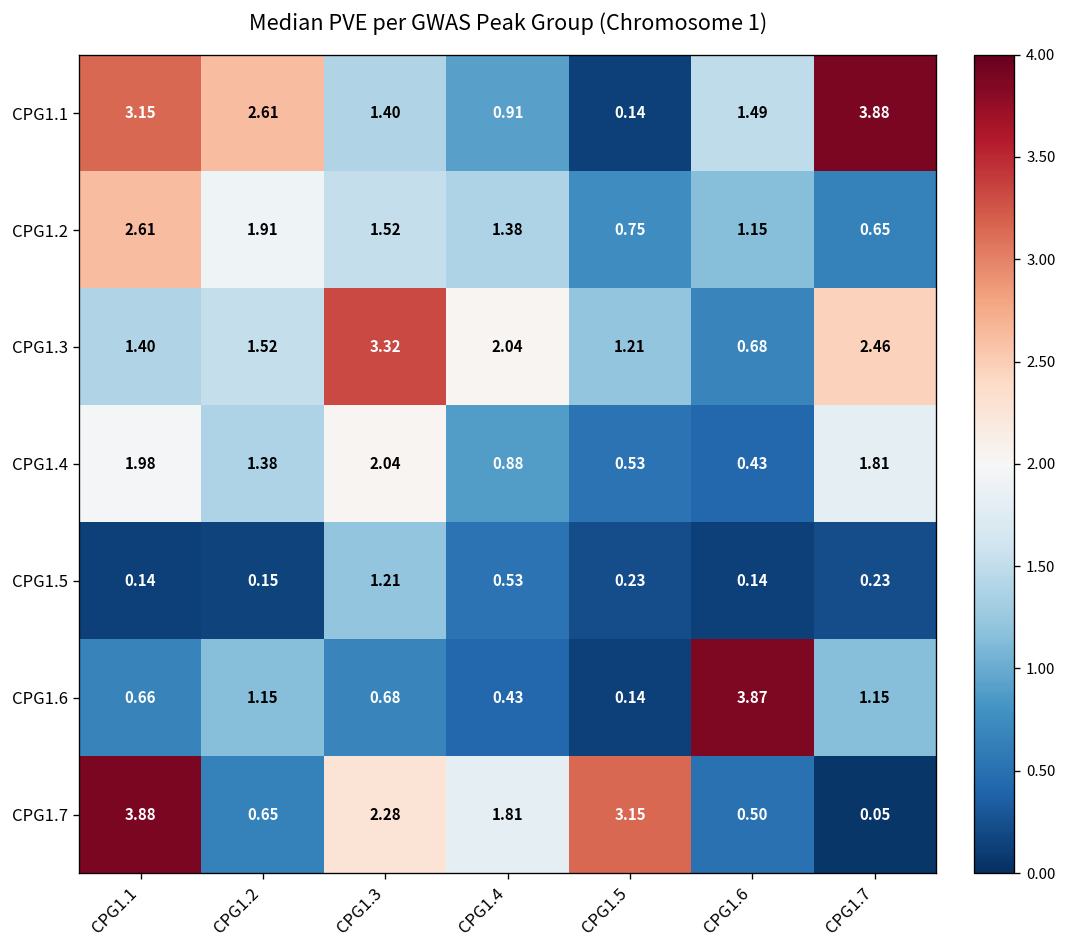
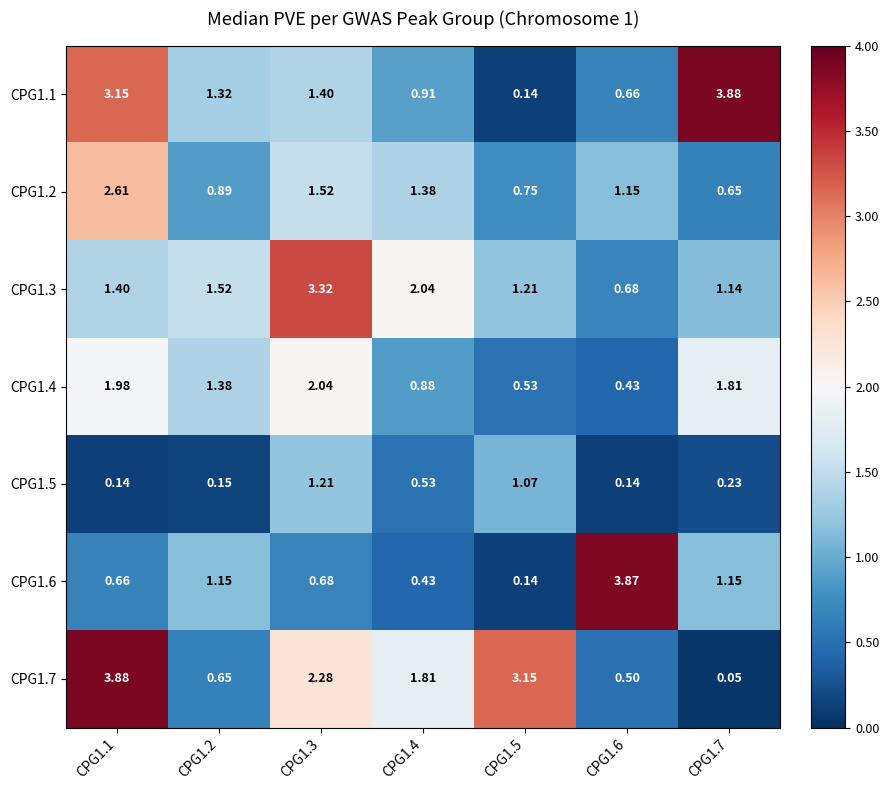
  {
    "CPG1.1": {
      "CPG1.1": 3.15,
-     "CPG1.2": 2.61,
+     "CPG1.2": 1.32,
      "CPG1.3": 1.40,
      "CPG1.4": 0.91,
      "CPG1.5": 0.14,
-     "CPG1.6": 1.49,
+     "CPG1.6": 0.66,
      "CPG1.7": 3.88
    },
    "CPG1.2": {
      "CPG1.1": 2.61,
-     "CPG1.2": 1.91,
+     "CPG1.2": 0.89,
      "CPG1.3": 1.52,
      "CPG1.4": 1.38,
      "CPG1.5": 0.75,
      "CPG1.6": 1.15,
      "CPG1.7": 0.65
    },
    "CPG1.3": {
      "CPG1.1": 1.40,
      "CPG1.2": 1.52,
      "CPG1.3": 3.32,
      "CPG1.4": 2.04,
      "CPG1.5": 1.21,
      "CPG1.6": 0.68,
-     "CPG1.7": 2.46
+     "CPG1.7": 1.14
    },
    "CPG1.4": {
      "CPG1.1": 1.98,
      "CPG1.2": 1.38,
      "CPG1.3": 2.04,
      "CPG1.4": 0.88,
      "CPG1.5": 0.53,
      "CPG1.6": 0.43,
      "CPG1.7": 1.81
    },
    "CPG1.5": {
      "CPG1.1": 0.14,
      "CPG1.2": 0.15,
      "CPG1.3": 1.21,
      "CPG1.4": 0.53,
-     "CPG1.5": 0.23,
+     "CPG1.5": 1.07,
      "CPG1.6": 0.14,
      "CPG1.7": 0.23
    },
    "CPG1.6": {
      "CPG1.1": 0.66,
      "CPG1.2": 1.15,
      "CPG1.3": 0.68,
      "CPG1.4": 0.43,
      "CPG1.5": 0.14,
      "CPG1.6": 3.87,
      "CPG1.7": 1.15
    },
    "CPG1.7": {
      "CPG1.1": 3.88,
      "CPG1.2": 0.65,
      "CPG1.3": 2.28,
      "CPG1.4": 1.81,
      "CPG1.5": 3.15,
      "CPG1.6": 0.50,
      "CPG1.7": 0.05
    }
  }
